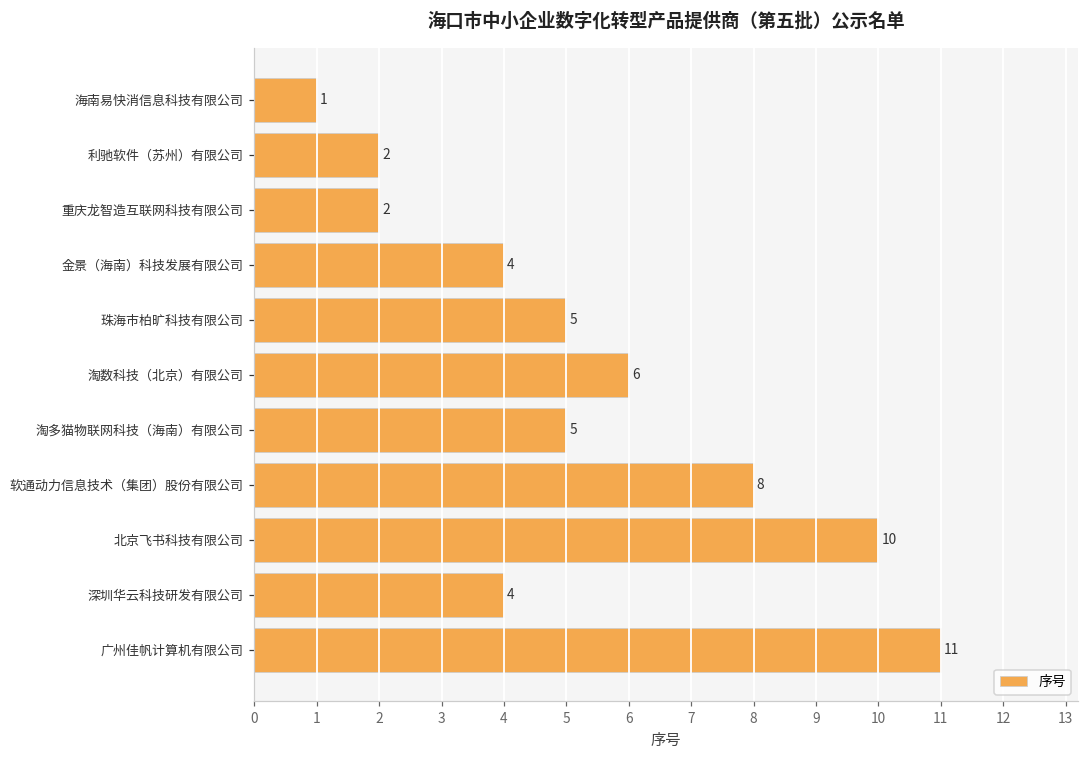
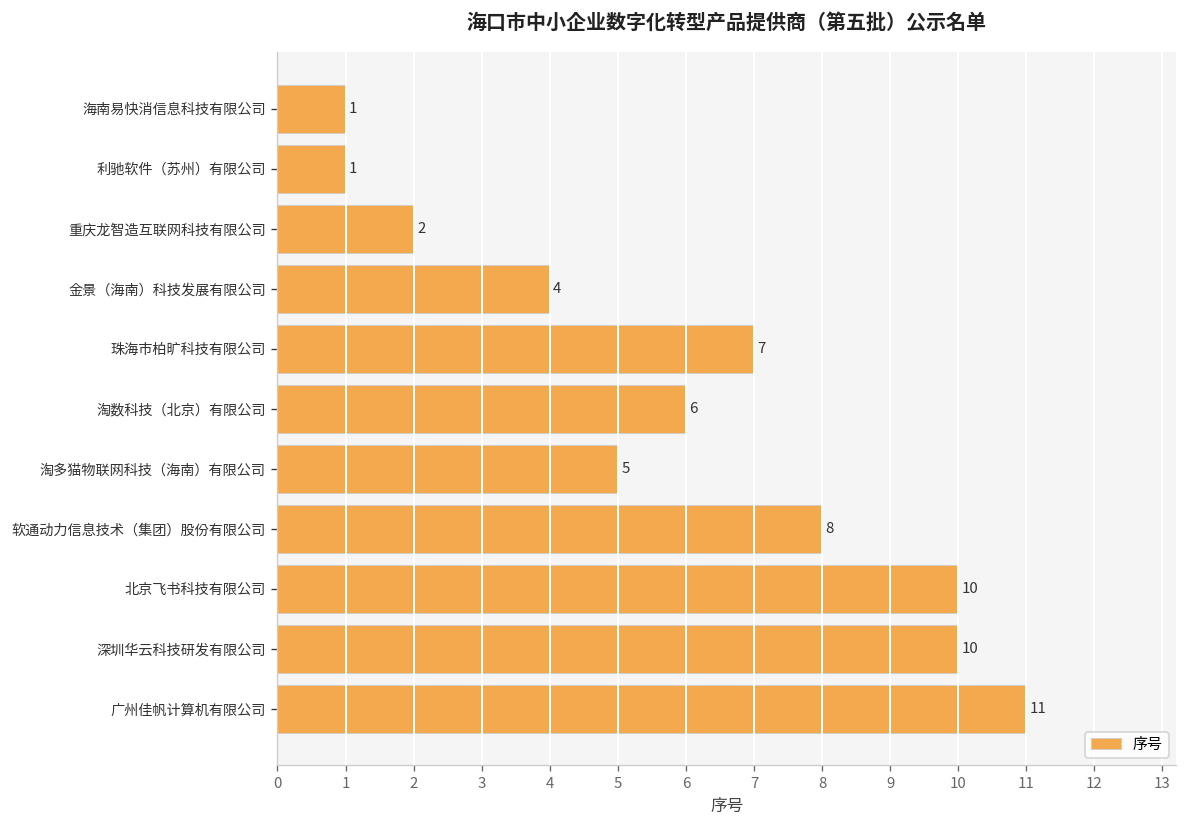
  {
    "海南易快消信息科技有限公司": 1,
-   "利驰软件（苏州）有限公司": 2,
+   "利驰软件（苏州）有限公司": 1,
    "重庆龙智造互联网科技有限公司": 2,
    "金景（海南）科技发展有限公司": 4,
-   "珠海市柏旷科技有限公司": 5,
+   "珠海市柏旷科技有限公司": 7,
    "淘数科技（北京）有限公司": 6,
    "淘多猫物联网科技（海南）有限公司": 5,
    "软通动力信息技术（集团）股份有限公司": 8,
    "北京飞书科技有限公司": 10,
-   "深圳华云科技研发有限公司": 4,
+   "深圳华云科技研发有限公司": 10,
    "广州佳帆计算机有限公司": 11
  }
